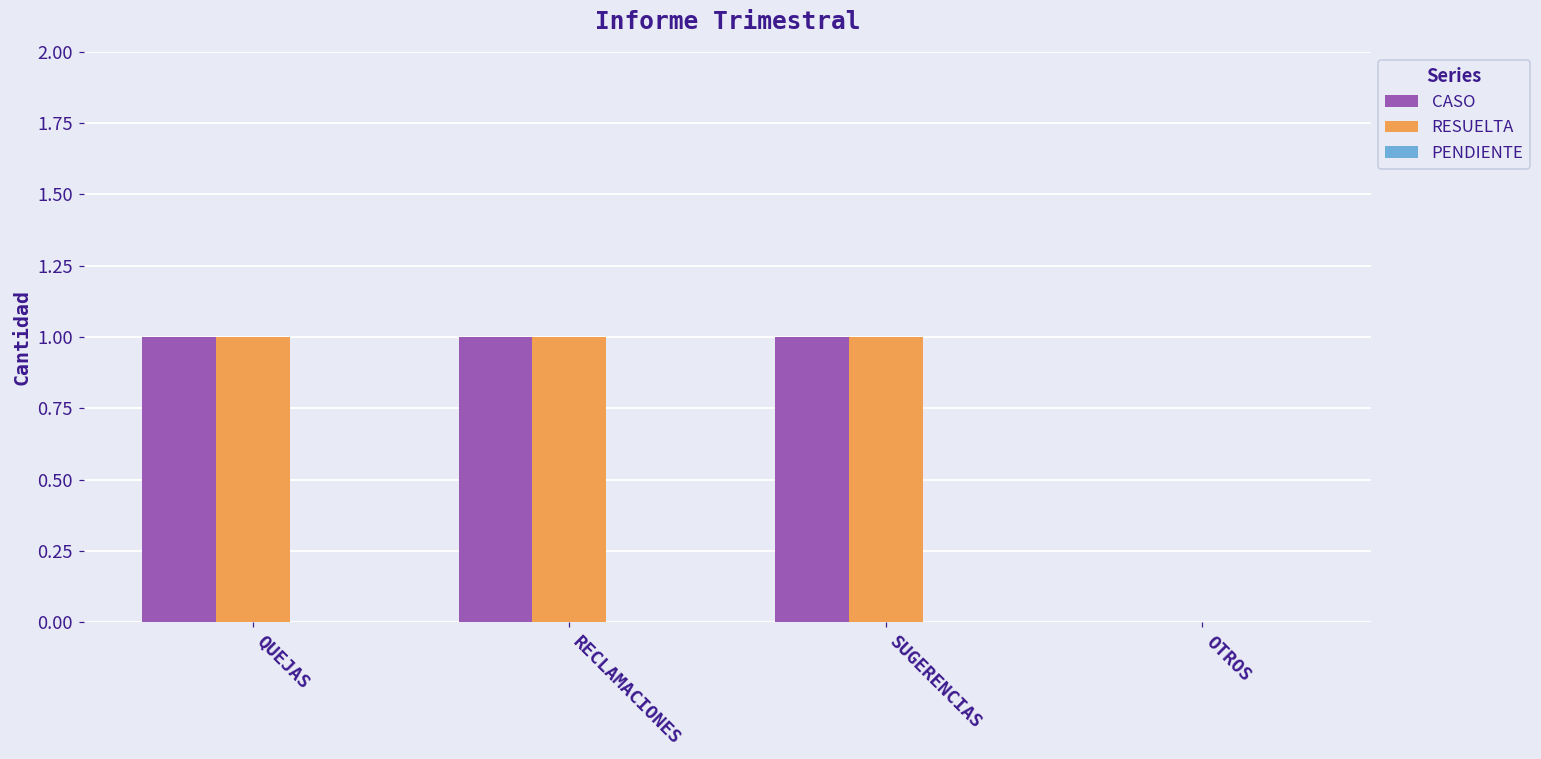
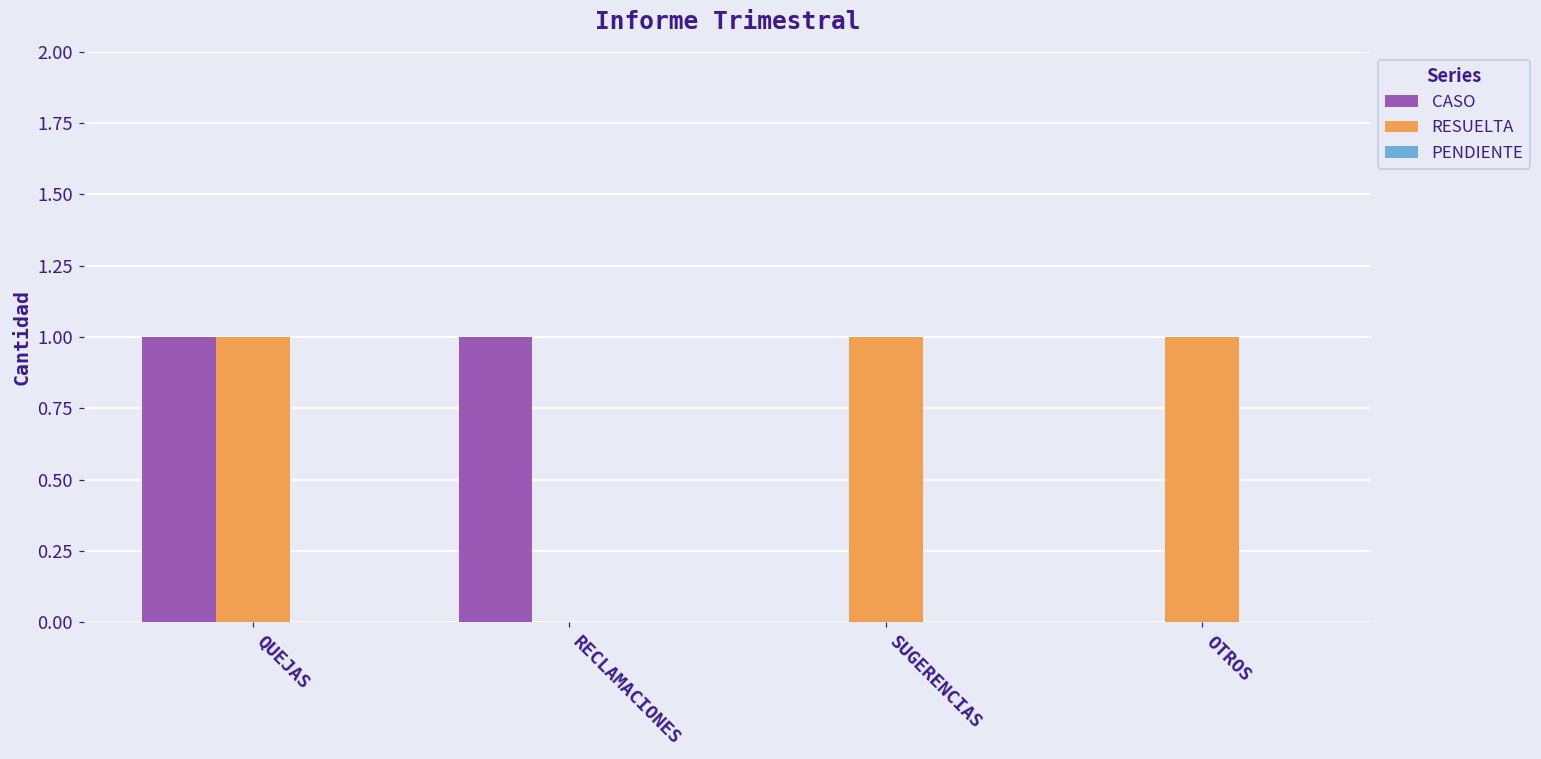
  {
    "CASO": {
      "QUEJAS": 1,
      "RECLAMACIONES": 1,
-     "SUGERENCIAS": 1,
+     "SUGERENCIAS": 0,
      "OTROS": 0
    },
    "RESUELTA": {
      "QUEJAS": 1,
-     "RECLAMACIONES": 1,
+     "RECLAMACIONES": 0,
      "SUGERENCIAS": 1,
-     "OTROS": 0
+     "OTROS": 1
    },
    "PENDIENTE": {
      "QUEJAS": 0,
      "RECLAMACIONES": 0,
      "SUGERENCIAS": 0,
      "OTROS": 0
    }
  }
